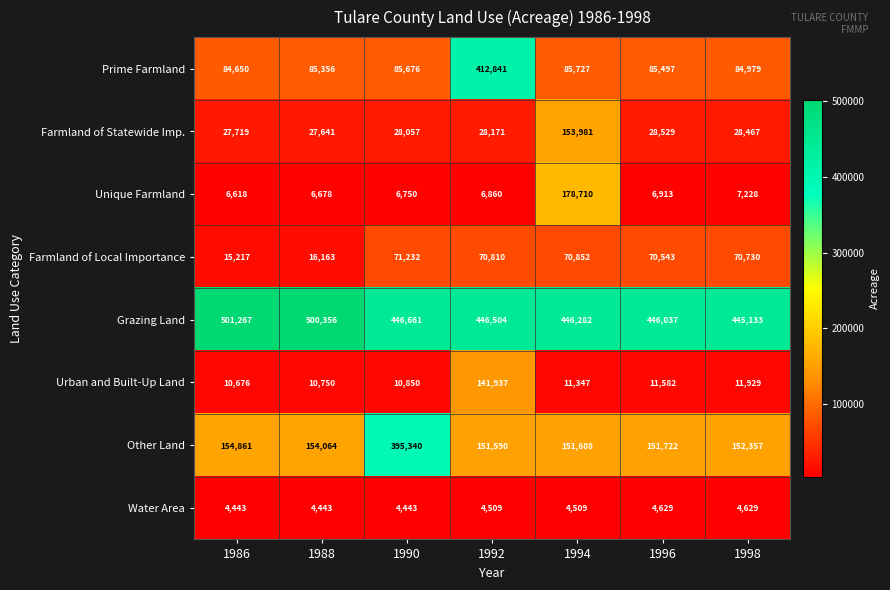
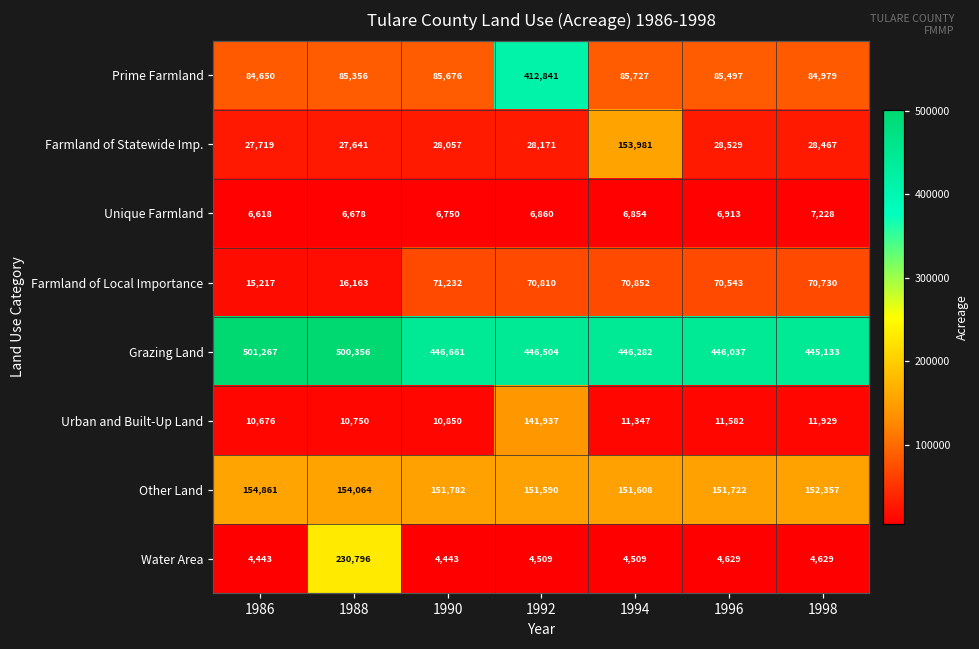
  {
    "Prime Farmland": {
      "1986": "84,650",
      "1988": "85,356",
      "1990": "85,676",
      "1992": "412,841",
      "1994": "85,727",
      "1996": "85,497",
      "1998": "84,979"
    },
    "Farmland of Statewide Imp.": {
      "1986": "27,719",
      "1988": "27,641",
      "1990": "28,057",
      "1992": "28,171",
      "1994": "153,981",
      "1996": "28,529",
      "1998": "28,467"
    },
    "Unique Farmland": {
      "1986": "6,618",
      "1988": "6,678",
      "1990": "6,750",
      "1992": "6,860",
-     "1994": "178,710",
+     "1994": "6,854",
      "1996": "6,913",
      "1998": "7,228"
    },
    "Farmland of Local Importance": {
      "1986": "15,217",
      "1988": "16,163",
      "1990": "71,232",
      "1992": "70,810",
      "1994": "70,852",
      "1996": "70,543",
      "1998": "70,730"
    },
    "Grazing Land": {
      "1986": "501,267",
      "1988": "500,356",
      "1990": "446,661",
      "1992": "446,504",
      "1994": "446,282",
      "1996": "446,037",
      "1998": "445,133"
    },
    "Urban and Built-Up Land": {
      "1986": "10,676",
      "1988": "10,750",
      "1990": "10,850",
      "1992": "141,937",
      "1994": "11,347",
      "1996": "11,582",
      "1998": "11,929"
    },
    "Other Land": {
      "1986": "154,861",
      "1988": "154,064",
-     "1990": "395,340",
+     "1990": "151,782",
      "1992": "151,590",
      "1994": "151,608",
      "1996": "151,722",
      "1998": "152,357"
    },
    "Water Area": {
      "1986": "4,443",
-     "1988": "4,443",
+     "1988": "230,796",
      "1990": "4,443",
      "1992": "4,509",
      "1994": "4,509",
      "1996": "4,629",
      "1998": "4,629"
    }
  }
